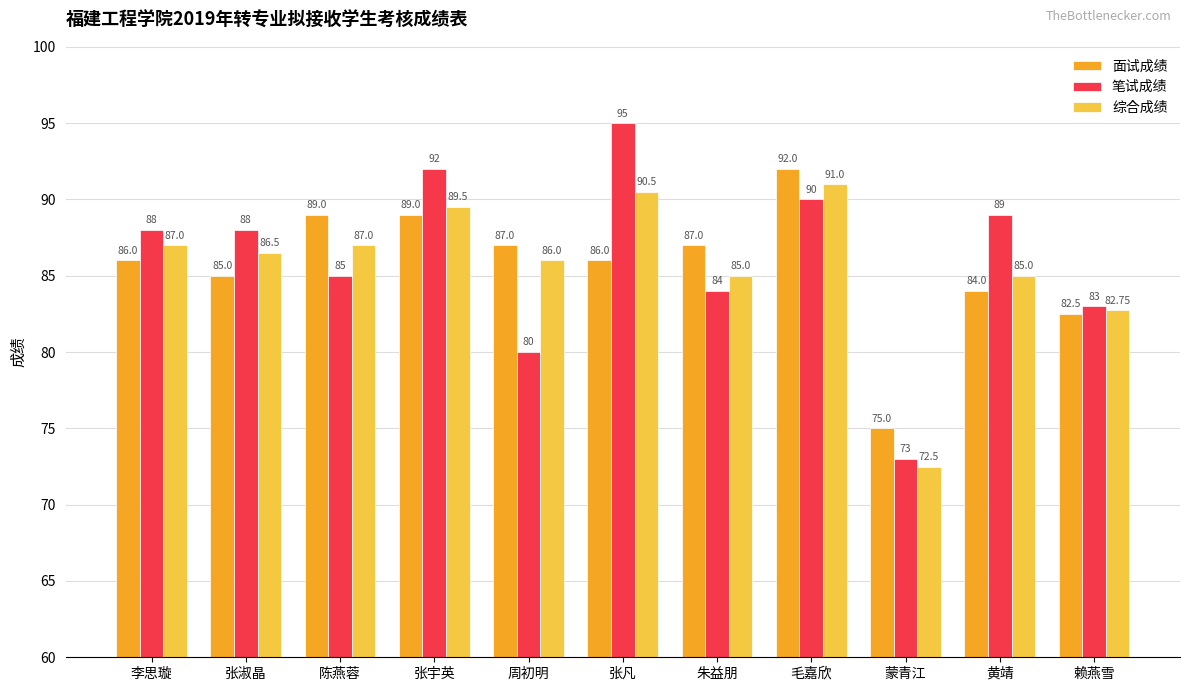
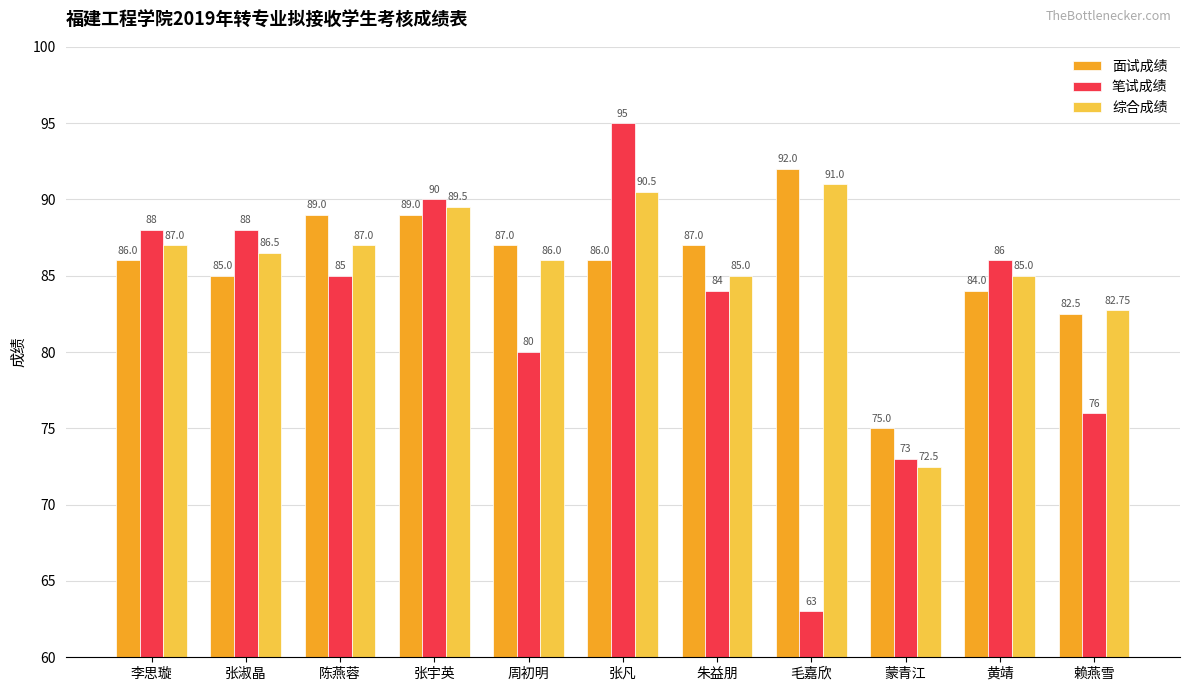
  {
    "笔试成绩": {
      "李思璇": 88,
      "张淑晶": 88,
      "陈燕蓉": 85,
-     "张宇英": 92,
+     "张宇英": 90,
      "周初明": 80,
      "张凡": 95,
      "朱益朋": 84,
-     "毛嘉欣": 90,
+     "毛嘉欣": 63,
      "蒙青江": 73,
-     "黄靖": 89,
-     "赖燕雪": 83
+     "黄靖": 86,
+     "赖燕雪": 76
    }
  }
